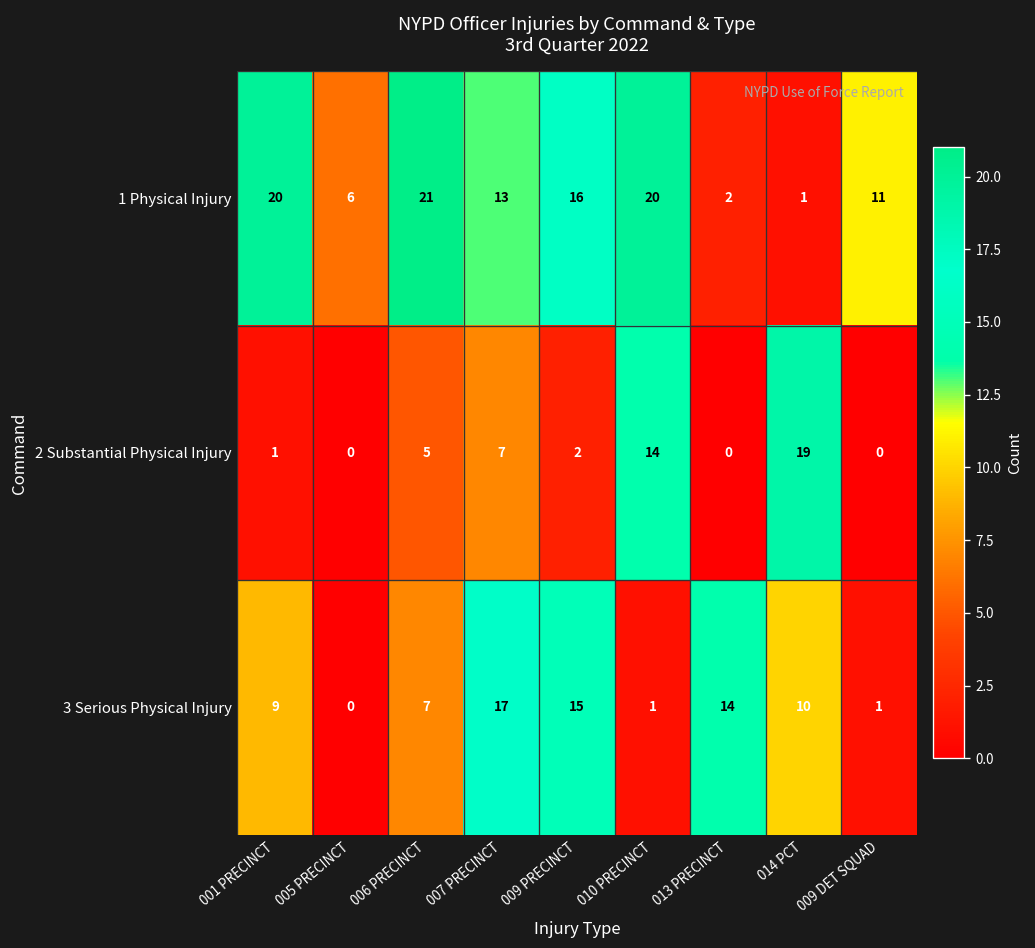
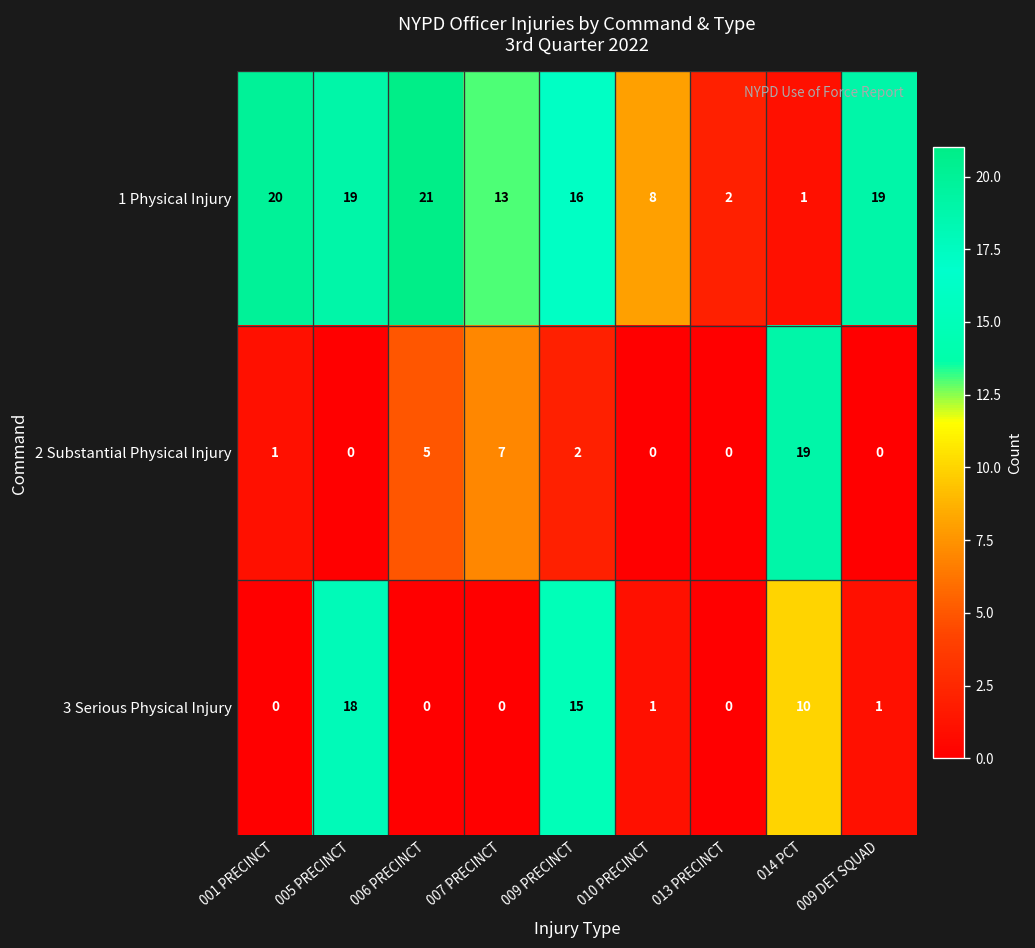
  {
    "1 Physical Injury": {
      "001 PRECINCT": 20,
-     "005 PRECINCT": 6,
+     "005 PRECINCT": 19,
      "006 PRECINCT": 21,
      "007 PRECINCT": 13,
      "009 PRECINCT": 16,
-     "010 PRECINCT": 20,
+     "010 PRECINCT": 8,
      "013 PRECINCT": 2,
-     "009 DET SQUAD": 11
+     "009 DET SQUAD": 19
    },
    "2 Substantial Physical Injury": {
      "001 PRECINCT": 1,
      "005 PRECINCT": 0,
      "006 PRECINCT": 5,
      "007 PRECINCT": 7,
      "009 PRECINCT": 2,
-     "010 PRECINCT": 14,
+     "010 PRECINCT": 0,
      "013 PRECINCT": 0,
      "014 PCT": 19,
      "009 DET SQUAD": 0
    },
    "3 Serious Physical Injury": {
-     "001 PRECINCT": 9,
-     "005 PRECINCT": 0,
-     "006 PRECINCT": 7,
-     "007 PRECINCT": 17,
+     "001 PRECINCT": 0,
+     "005 PRECINCT": 18,
+     "006 PRECINCT": 0,
+     "007 PRECINCT": 0,
      "009 PRECINCT": 15,
      "010 PRECINCT": 1,
-     "013 PRECINCT": 14,
+     "013 PRECINCT": 0,
      "014 PCT": 10,
      "009 DET SQUAD": 1
    }
  }
